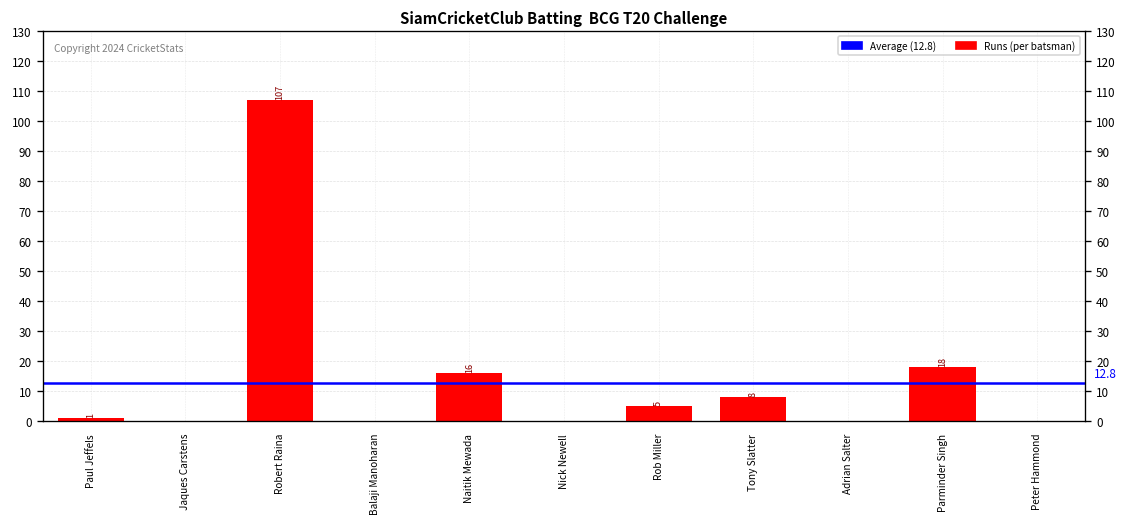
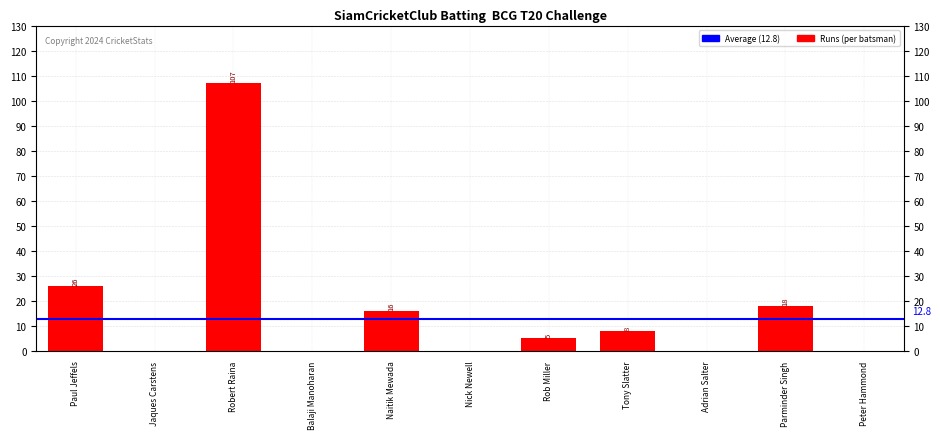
  {
-   "Paul Jeffels": 1,
+   "Paul Jeffels": 26,
    "Robert Raina": 107,
    "Naitik Mewada": 16,
    "Rob Miller": 5,
    "Tony Slatter": 8,
    "Parminder Singh": 18
  }
